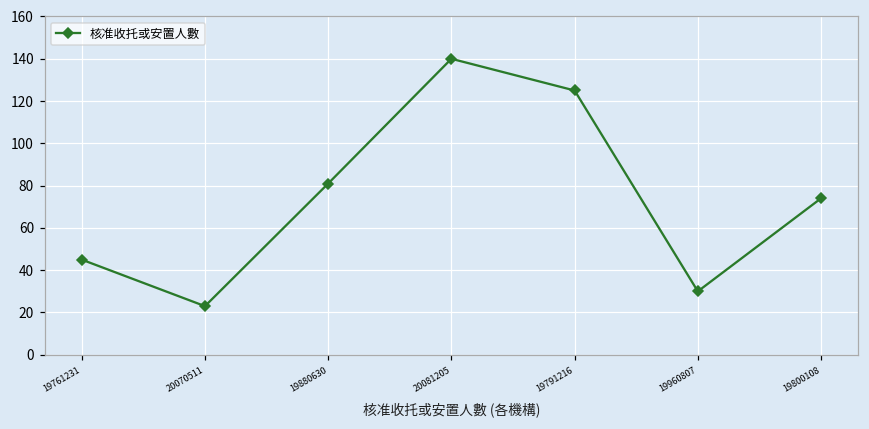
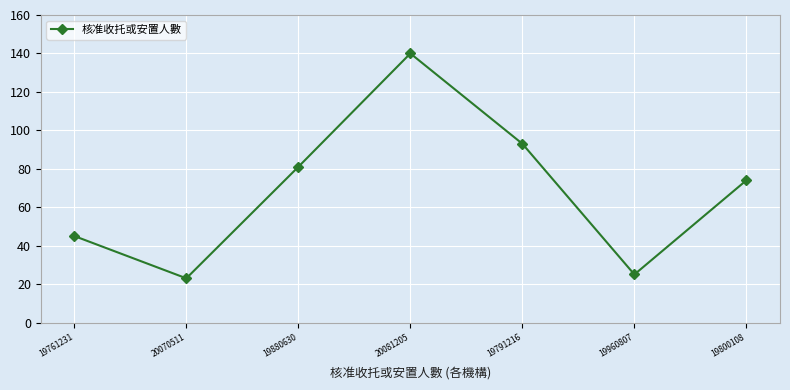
  {
    "19761231": 45,
    "20070511": 23,
    "19880630": 81,
    "20081205": 140,
-   "19791216": 125,
-   "19960807": 30,
+   "19791216": 93,
+   "19960807": 25,
    "19800108": 74
  }
